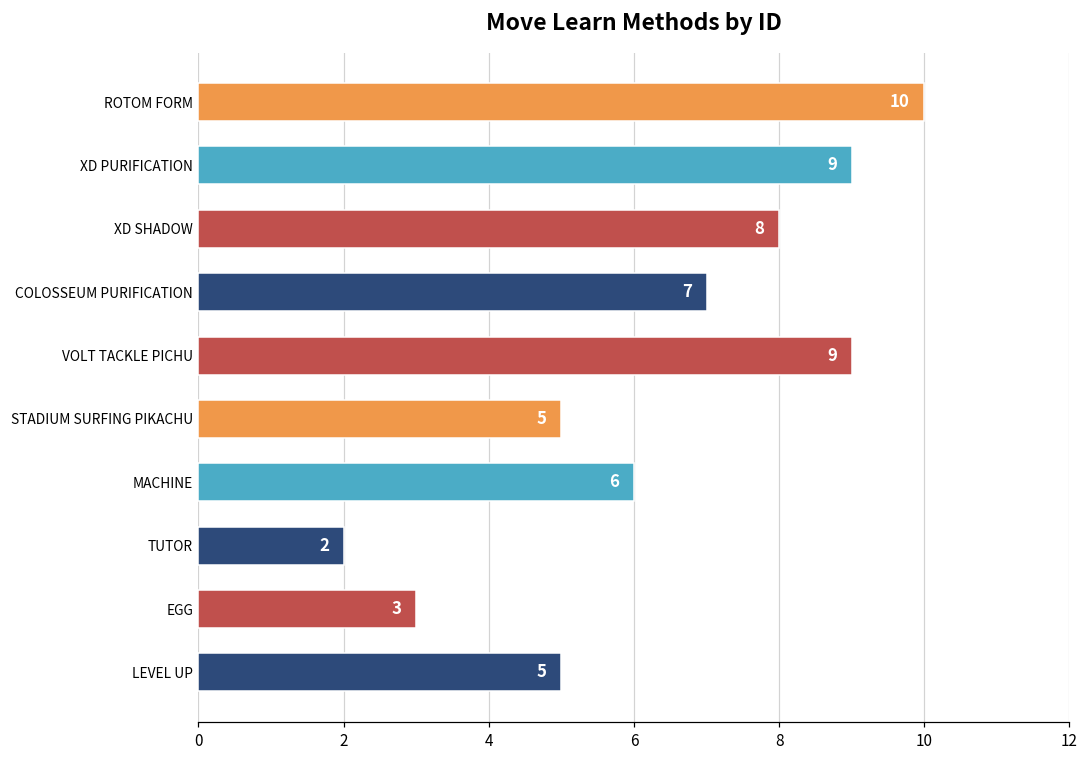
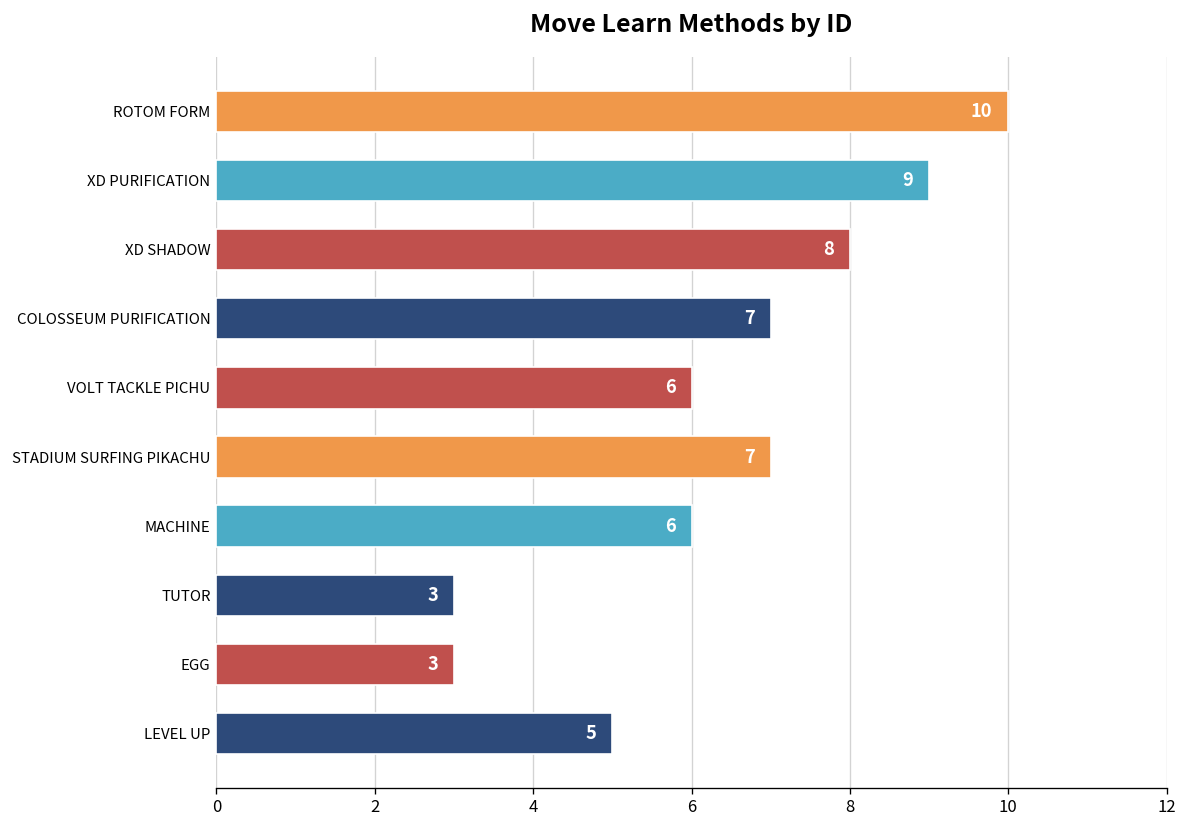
  {
    "ROTOM FORM": 10,
    "XD PURIFICATION": 9,
    "XD SHADOW": 8,
    "COLOSSEUM PURIFICATION": 7,
-   "VOLT TACKLE PICHU": 9,
-   "STADIUM SURFING PIKACHU": 5,
+   "VOLT TACKLE PICHU": 6,
+   "STADIUM SURFING PIKACHU": 7,
    "MACHINE": 6,
-   "TUTOR": 2,
+   "TUTOR": 3,
    "EGG": 3,
    "LEVEL UP": 5
  }
